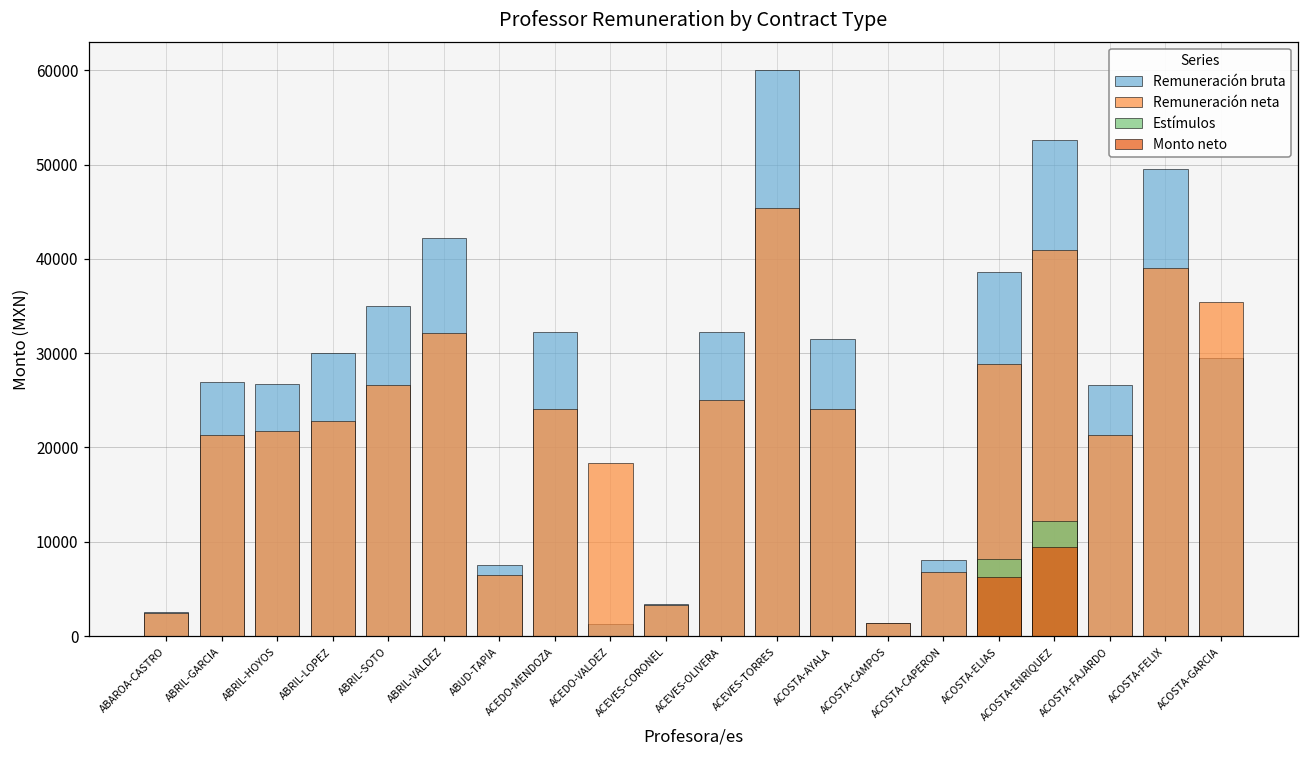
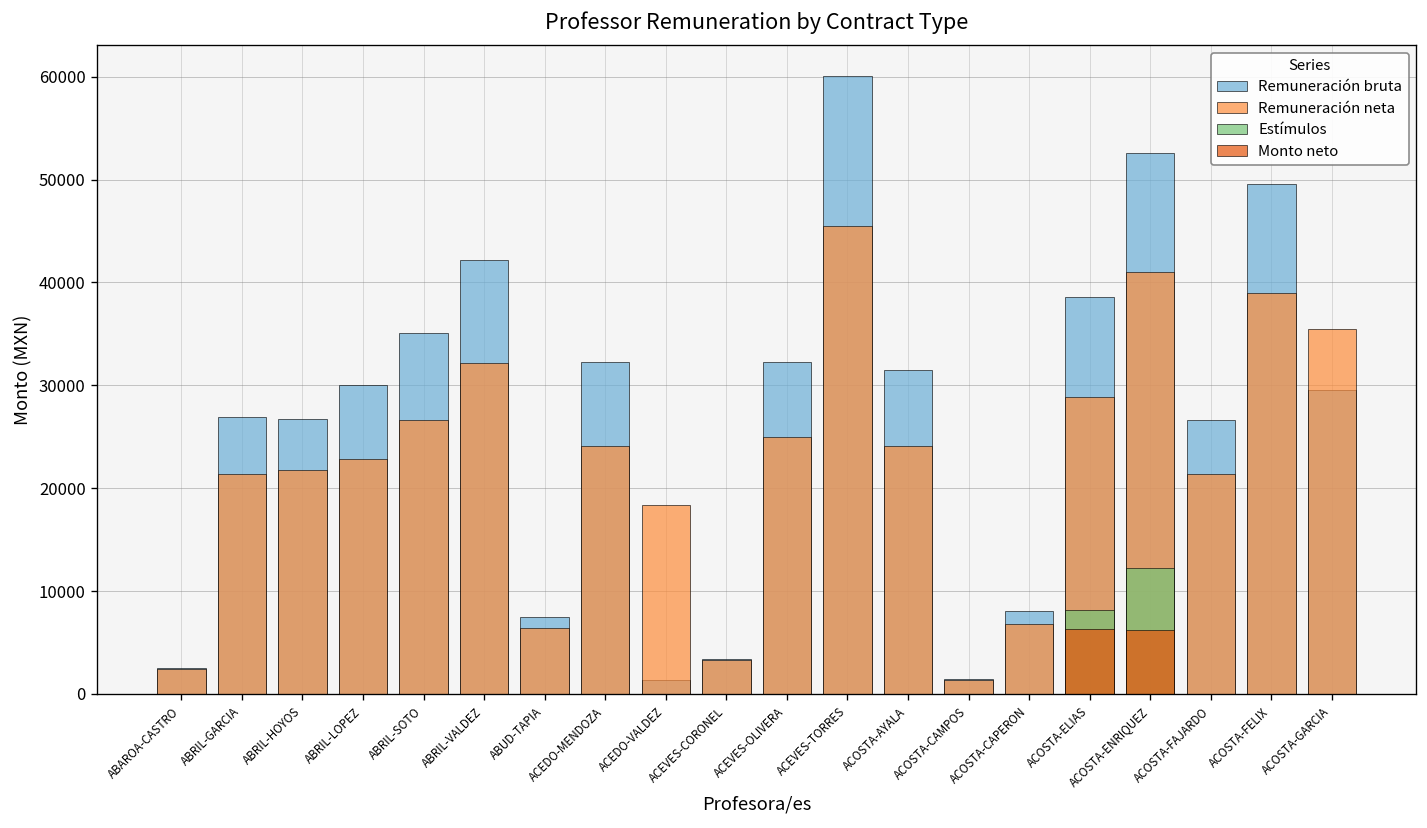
  {
    "Remuneración bruta": {
      "ABAROA-CASTRO": 3000,
      "ABRIL-GARCIA": 27000,
      "ABRIL-HOYOS": 27000,
      "ABRIL-LOPEZ": 30000,
      "ABRIL-SOTO": 35000,
      "ABRIL-VALDEZ": 42000,
      "ABUD-TAPIA": 8000,
      "ACEDO-MENDOZA": 32000,
      "ACEVES-CORONEL": 3000,
      "ACEVES-OLIVERA": 32000,
      "ACEVES-TORRES": 60000,
      "ACOSTA-AYALA": 31000,
      "ACOSTA-CAMPOS": 1000,
      "ACOSTA-CAPERON": 8000,
      "ACOSTA-ELIAS": 39000,
      "ACOSTA-ENRIQUEZ": 53000,
      "ACOSTA-FAJARDO": 27000,
      "ACOSTA-FELIX": 50000
    },
    "Remuneración neta": {
      "ABAROA-CASTRO": 2000,
      "ACEDO-VALDEZ": 18000,
      "ACEVES-CORONEL": 3000,
      "ACOSTA-CAMPOS": 1000,
      "ACOSTA-GARCIA": 35000
    },
    "Estímulos": {
      "ABAROA-CASTRO": 0,
      "ABRIL-GARCIA": 0,
      "ABRIL-HOYOS": 0,
      "ABRIL-LOPEZ": 0,
      "ABRIL-SOTO": 0,
      "ABRIL-VALDEZ": 0,
      "ABUD-TAPIA": 0,
      "ACEDO-MENDOZA": 0,
      "ACEDO-VALDEZ": 0,
      "ACEVES-CORONEL": 0,
      "ACEVES-OLIVERA": 0,
      "ACEVES-TORRES": 0,
      "ACOSTA-AYALA": 0,
      "ACOSTA-CAMPOS": 0,
      "ACOSTA-CAPERON": 0,
      "ACOSTA-FAJARDO": 0,
      "ACOSTA-FELIX": 0,
      "ACOSTA-GARCIA": 0
    },
    "Monto neto": {
      "ABAROA-CASTRO": 0,
      "ABRIL-GARCIA": 0,
      "ABRIL-HOYOS": 0,
      "ABRIL-LOPEZ": 0,
      "ABRIL-SOTO": 0,
      "ABRIL-VALDEZ": 0,
      "ABUD-TAPIA": 0,
      "ACEDO-MENDOZA": 0,
      "ACEDO-VALDEZ": 0,
      "ACEVES-CORONEL": 0,
      "ACEVES-OLIVERA": 0,
      "ACEVES-TORRES": 0,
      "ACOSTA-AYALA": 0,
      "ACOSTA-CAMPOS": 0,
      "ACOSTA-CAPERON": 0,
-     "ACOSTA-ENRIQUEZ": 9000,
+     "ACOSTA-ENRIQUEZ": 6000,
      "ACOSTA-FAJARDO": 0,
      "ACOSTA-FELIX": 0,
      "ACOSTA-GARCIA": 0
    }
  }
